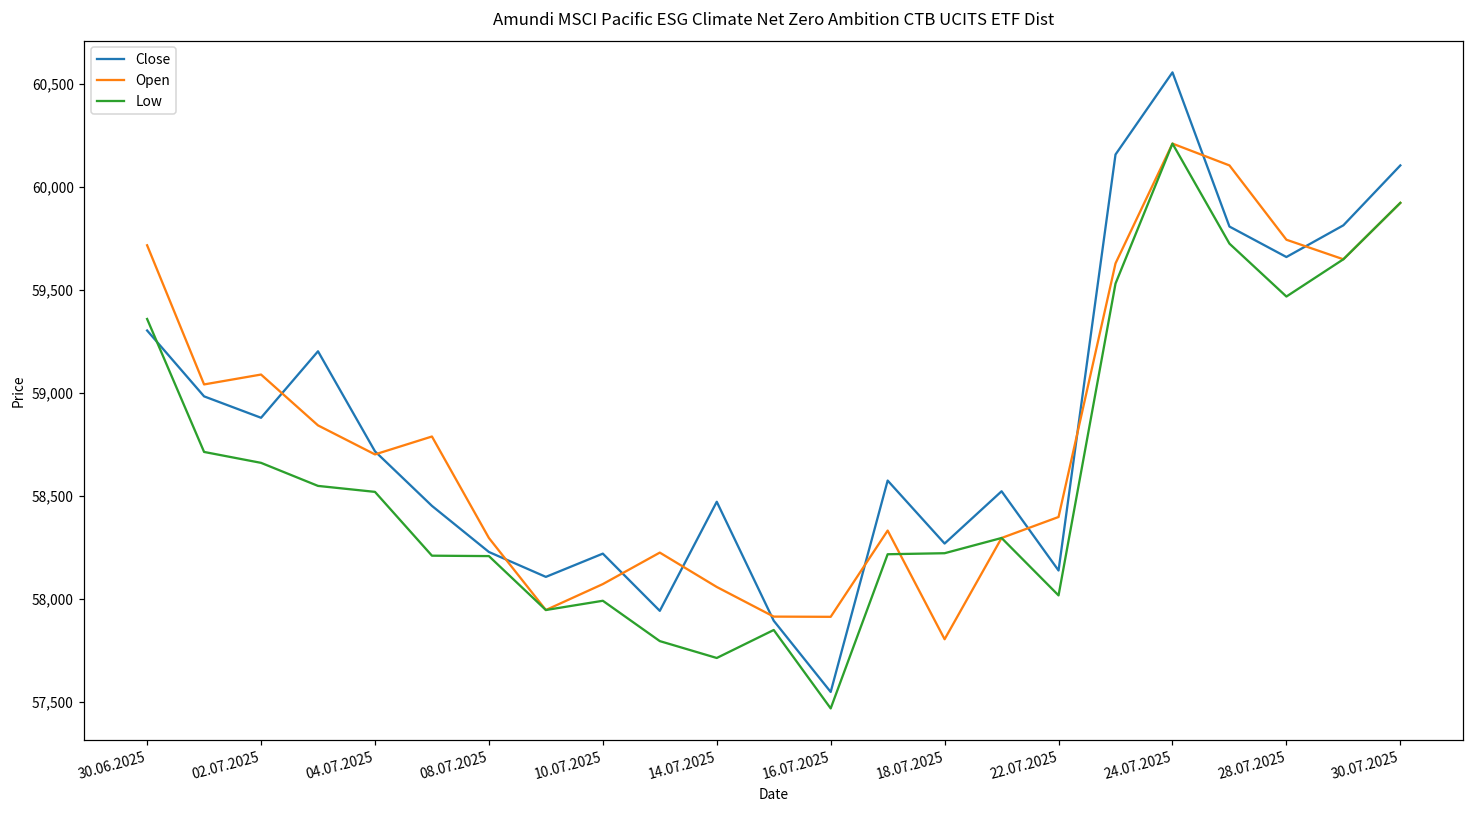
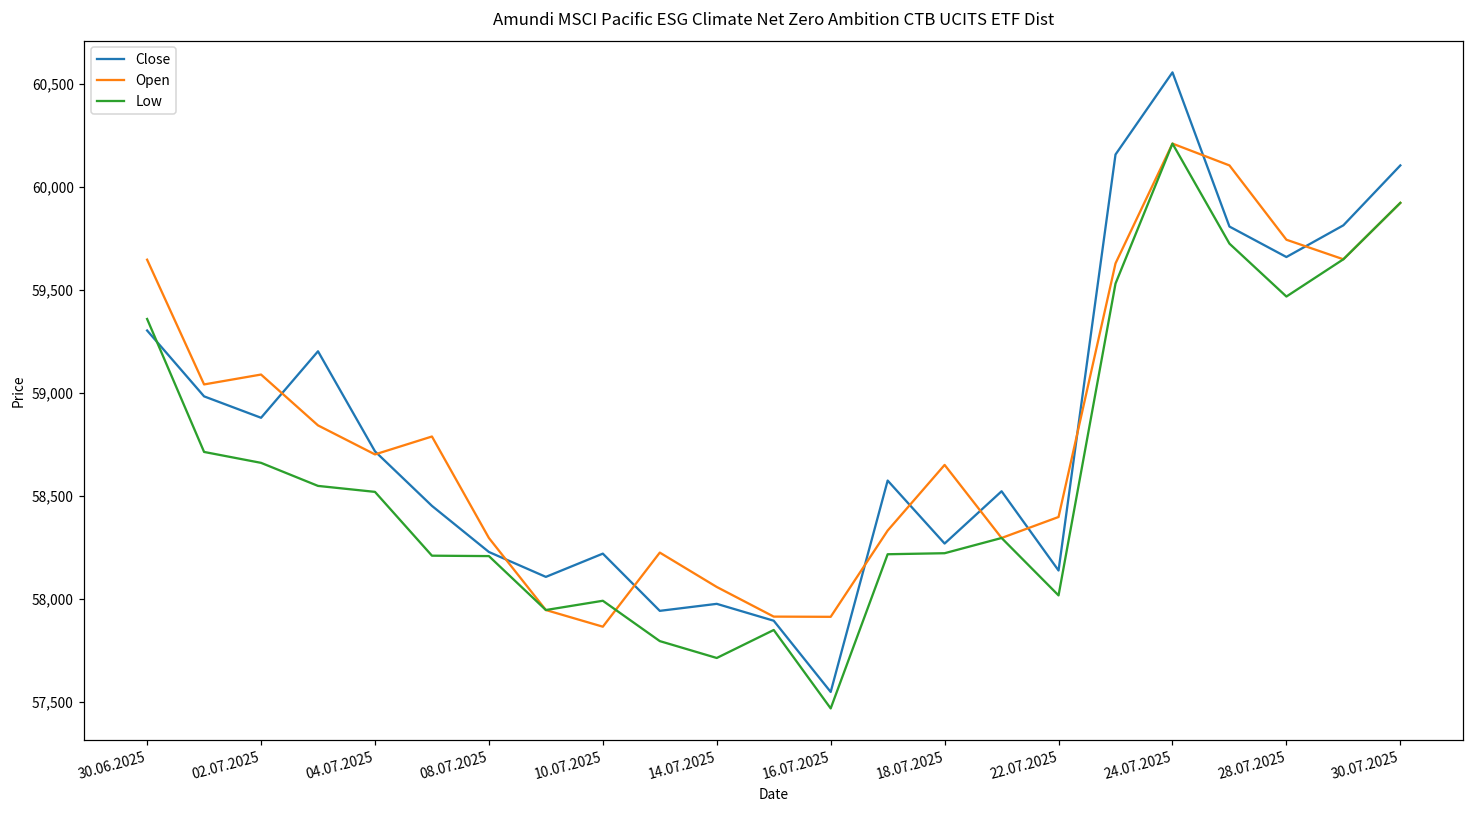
  {
    "Close": {
      "30.06.2025": "59,300",
      "02.07.2025": "58,880",
      "04.07.2025": "58,720",
      "08.07.2025": "58,230",
      "10.07.2025": "58,220",
-     "14.07.2025": "58,470",
+     "14.07.2025": "57,980",
      "16.07.2025": "57,550",
      "18.07.2025": "58,270",
      "22.07.2025": "58,140",
      "24.07.2025": "60,560",
      "28.07.2025": "59,660",
      "30.07.2025": "60,110"
    },
    "Open": {
-     "30.06.2025": "59,720",
+     "30.06.2025": "59,650",
      "02.07.2025": "59,090",
      "04.07.2025": "58,700",
      "08.07.2025": "58,300",
-     "10.07.2025": "58,070",
+     "10.07.2025": "57,860",
      "14.07.2025": "58,060",
      "16.07.2025": "57,910",
-     "18.07.2025": "57,800",
+     "18.07.2025": "58,650",
      "22.07.2025": "58,400",
      "28.07.2025": "59,740"
    },
    "Low": {
      "30.06.2025": "59,360",
      "02.07.2025": "58,660",
      "04.07.2025": "58,520",
      "08.07.2025": "58,210",
      "10.07.2025": "57,990",
      "14.07.2025": "57,710",
      "16.07.2025": "57,470",
      "18.07.2025": "58,220",
      "22.07.2025": "58,020",
      "28.07.2025": "59,470"
    }
  }
